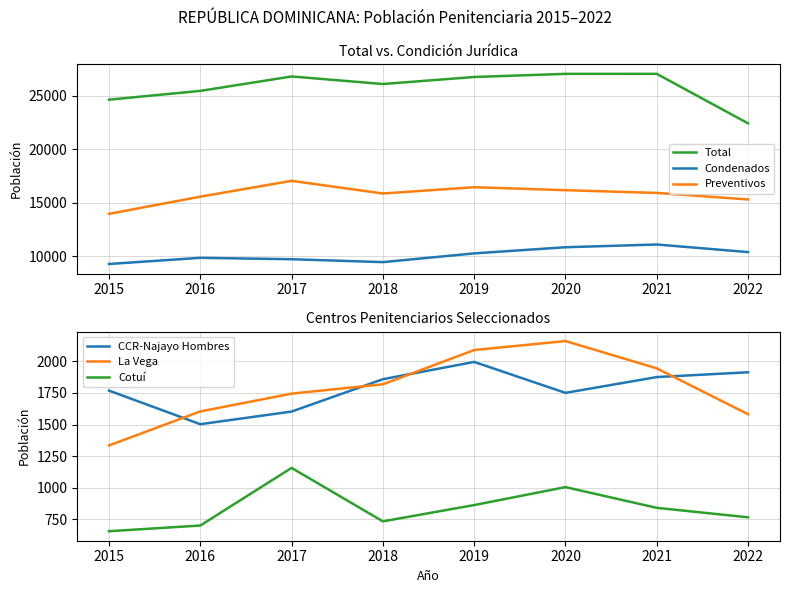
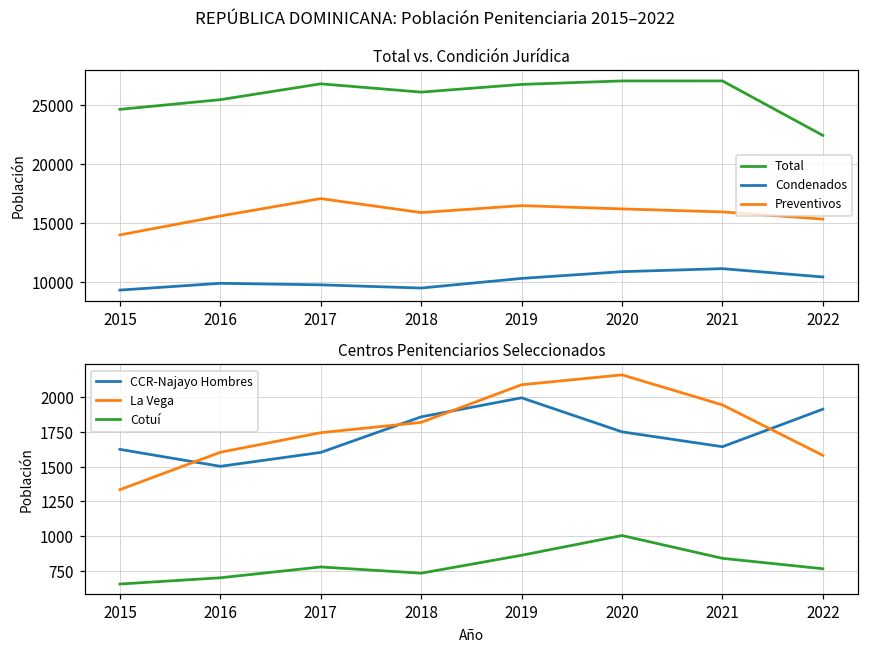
  {
    "Total vs. Condición Jurídica": {
      "Total": {
        "2015": 24600,
        "2016": 25400,
        "2017": 26800,
        "2018": 26100,
        "2019": 26700,
        "2020": 27000,
        "2021": 27000,
        "2022": 22400
      },
      "Condenados": {
        "2015": 9300,
        "2016": 9900,
        "2017": 9700,
        "2018": 9500,
        "2019": 10300,
        "2020": 10900,
        "2021": 11100,
        "2022": 10400
      },
      "Preventivos": {
        "2015": 14000,
        "2016": 15600,
        "2017": 17000,
        "2018": 15900,
        "2019": 16500,
        "2020": 16200,
        "2021": 15900,
        "2022": 15300
      }
    },
    "Centros Penitenciarios Seleccionados": {
      "CCR-Najayo Hombres": {
-       "2015": 1770,
+       "2015": 1630,
        "2016": 1500,
        "2017": 1600,
        "2018": 1860,
        "2019": 2000,
        "2020": 1750,
-       "2021": 1880,
+       "2021": 1640,
        "2022": 1910
      },
      "La Vega": {
        "2015": 1340,
        "2016": 1600,
        "2017": 1750,
        "2018": 1820,
        "2019": 2090,
        "2020": 2160,
        "2021": 1950,
        "2022": 1580
      },
      "Cotuí": {
        "2015": 660,
        "2016": 700,
-       "2017": 1160,
+       "2017": 780,
        "2018": 730,
        "2019": 860,
        "2020": 1010,
        "2021": 840,
        "2022": 770
      }
    }
  }
